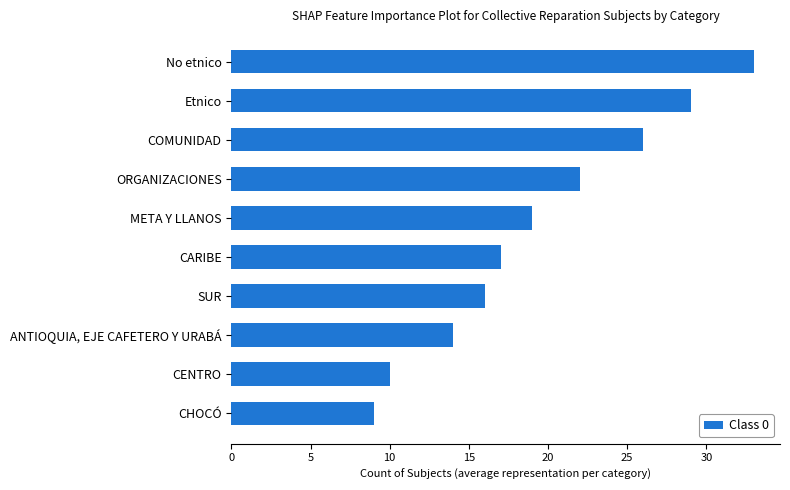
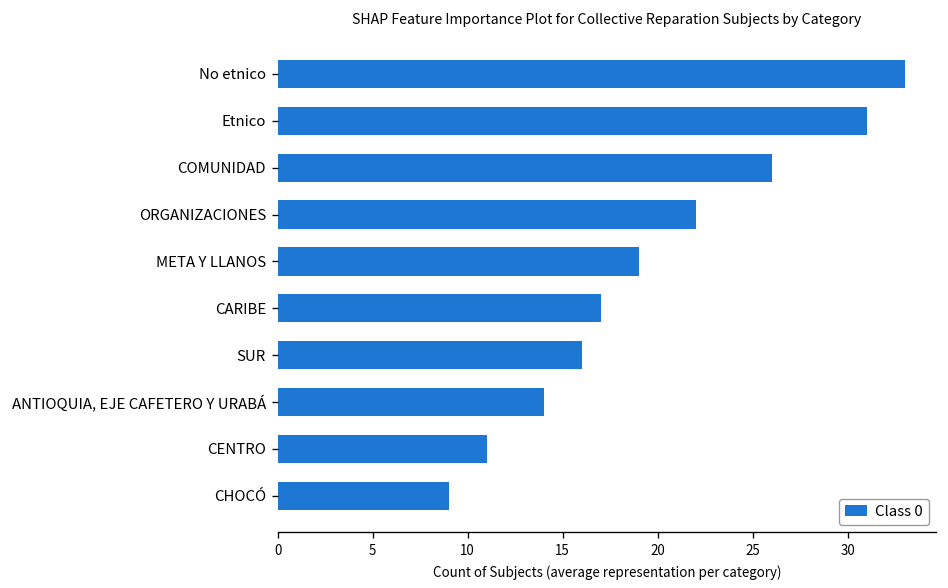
  {
    "No etnico": 33,
-   "Etnico": 29,
+   "Etnico": 31,
    "COMUNIDAD": 26,
    "ORGANIZACIONES": 22,
    "META Y LLANOS": 19,
    "CARIBE": 17,
    "SUR": 16,
    "ANTIOQUIA, EJE CAFETERO Y URABÁ": 14,
-   "CENTRO": 10,
+   "CENTRO": 11,
    "CHOCÓ": 9
  }
